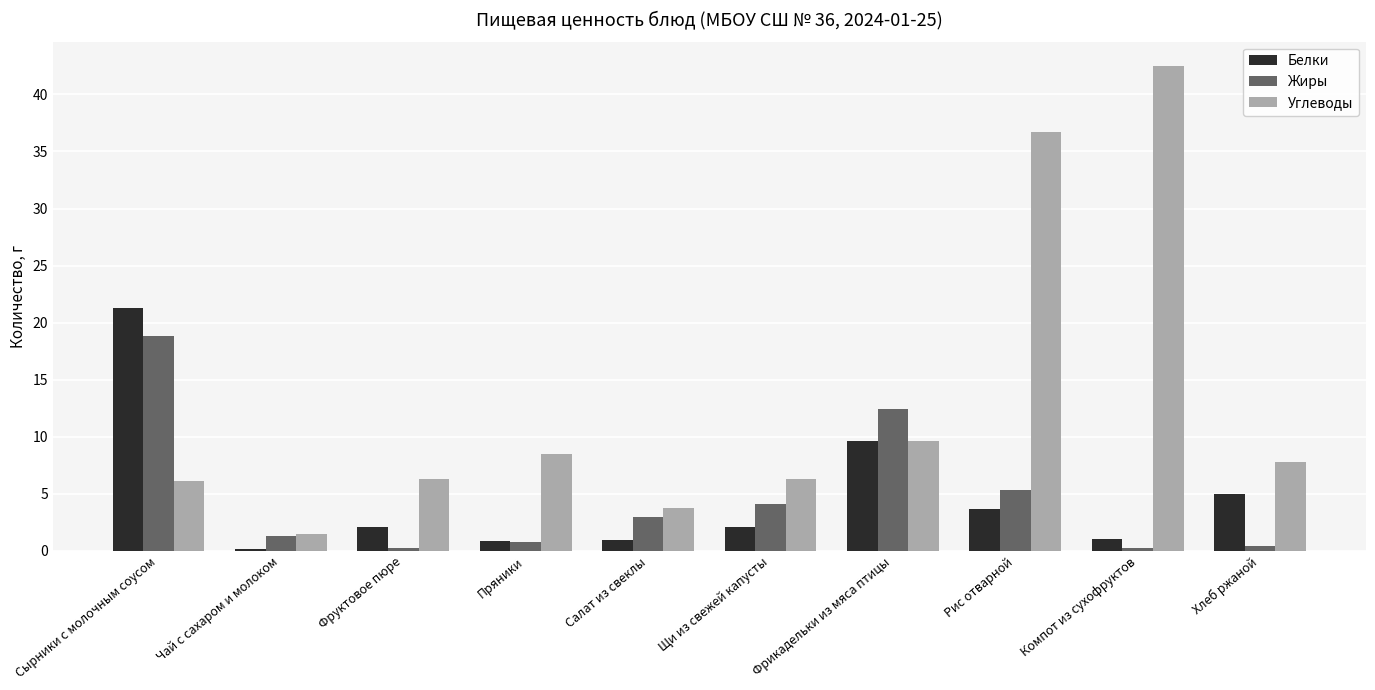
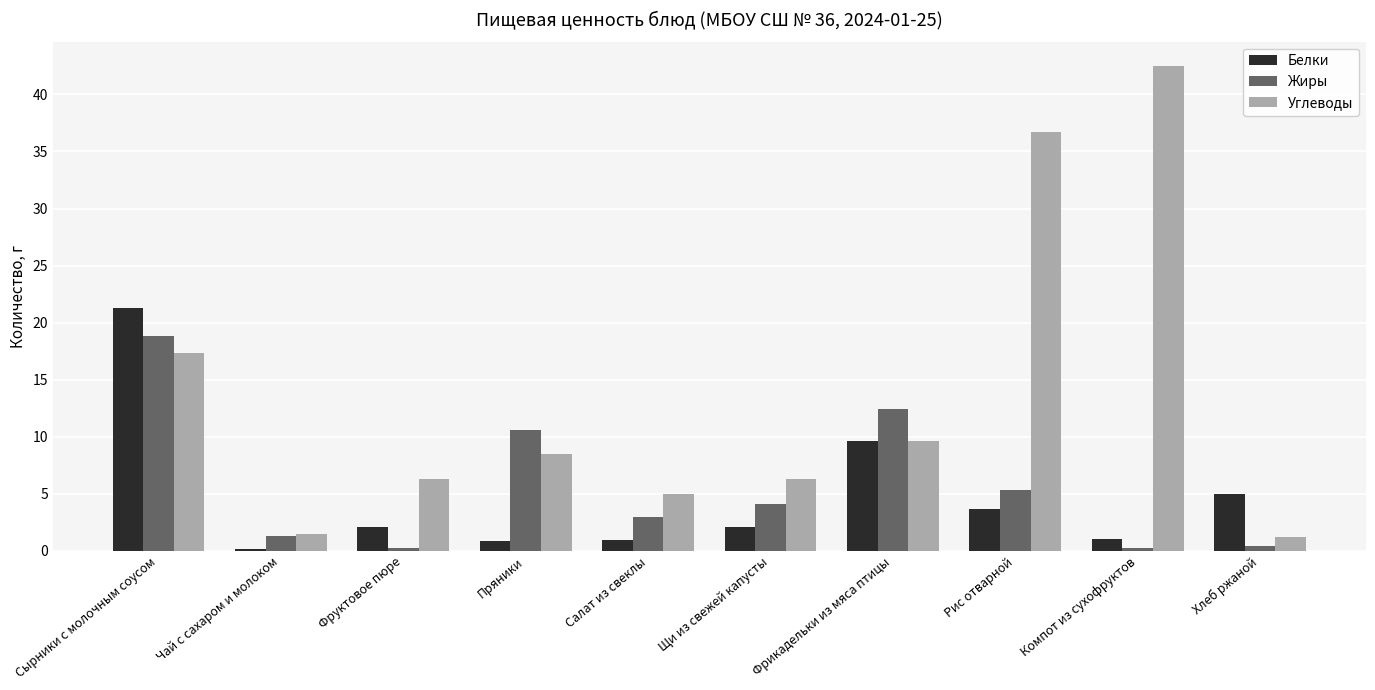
  {
    "Белки": {
      "Сырники с молочным соусом": 21.3,
      "Фруктовое пюре": 2.1,
      "Пряники": 0.8,
      "Салат из свеклы": 1.0,
      "Щи из свежей капусты": 2.1,
      "Фрикадельки из мяса птицы": 9.6,
      "Рис отварной": 3.7,
      "Компот из сухофруктов": 1.0,
      "Хлеб ржаной": 5.0
    },
    "Жиры": {
      "Сырники с молочным соусом": 18.8,
      "Чай с сахаром и молоком": 1.4,
      "Фруктовое пюре": 0.3,
-     "Пряники": 0.8,
+     "Пряники": 10.6,
      "Салат из свеклы": 3.0,
      "Щи из свежей капусты": 4.1,
      "Фрикадельки из мяса птицы": 12.4,
      "Рис отварной": 5.4,
      "Компот из сухофруктов": 0.3,
      "Хлеб ржаной": 0.5
    },
    "Углеводы": {
-     "Сырники с молочным соусом": 6.1,
+     "Сырники с молочным соусом": 17.4,
      "Чай с сахаром и молоком": 1.5,
      "Фруктовое пюре": 6.3,
      "Пряники": 8.5,
-     "Салат из свеклы": 3.8,
+     "Салат из свеклы": 5.0,
      "Щи из свежей капусты": 6.3,
      "Фрикадельки из мяса птицы": 9.7,
      "Рис отварной": 36.7,
      "Компот из сухофруктов": 42.5,
-     "Хлеб ржаной": 7.8
+     "Хлеб ржаной": 1.2
    }
  }
